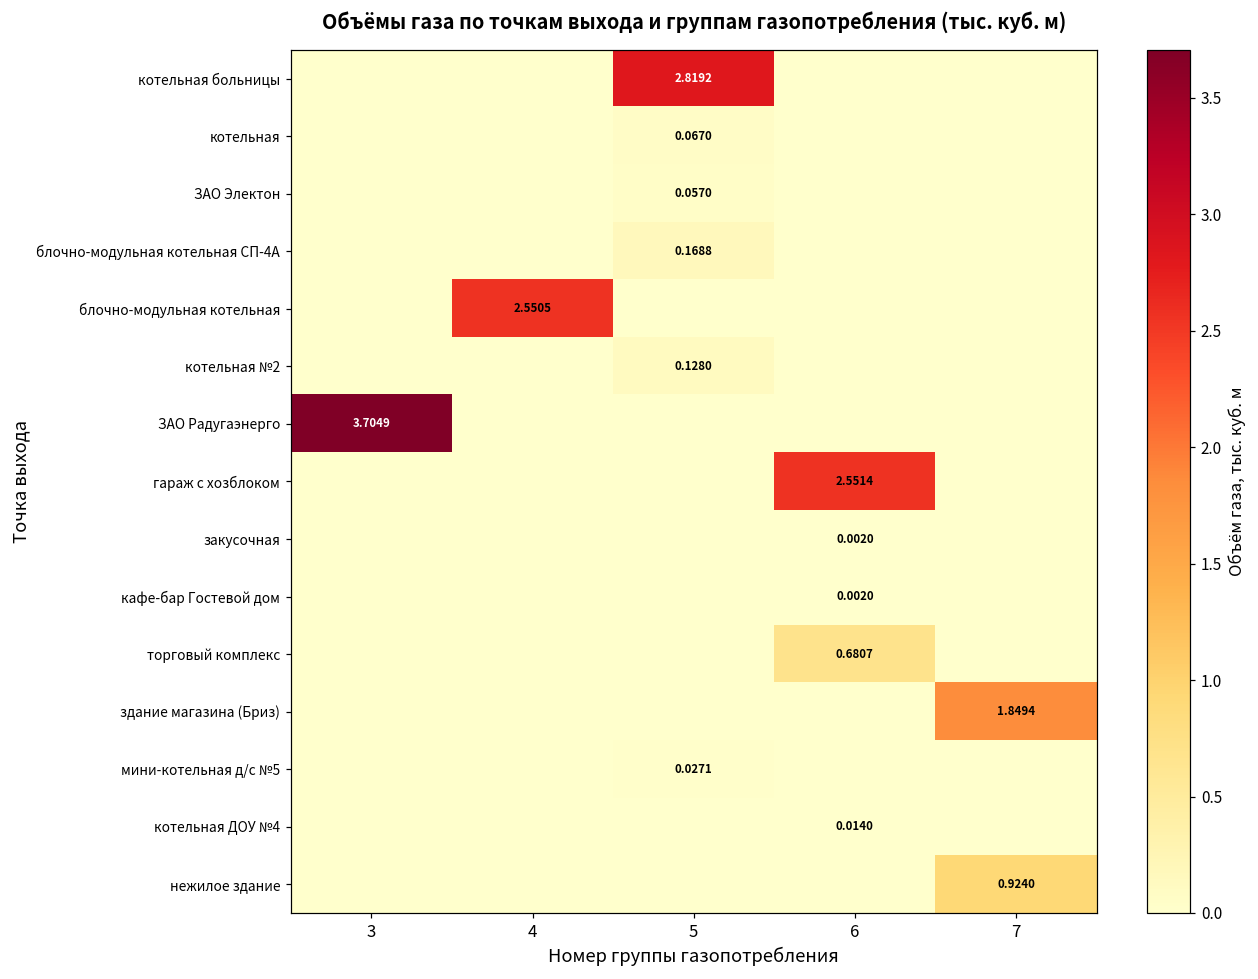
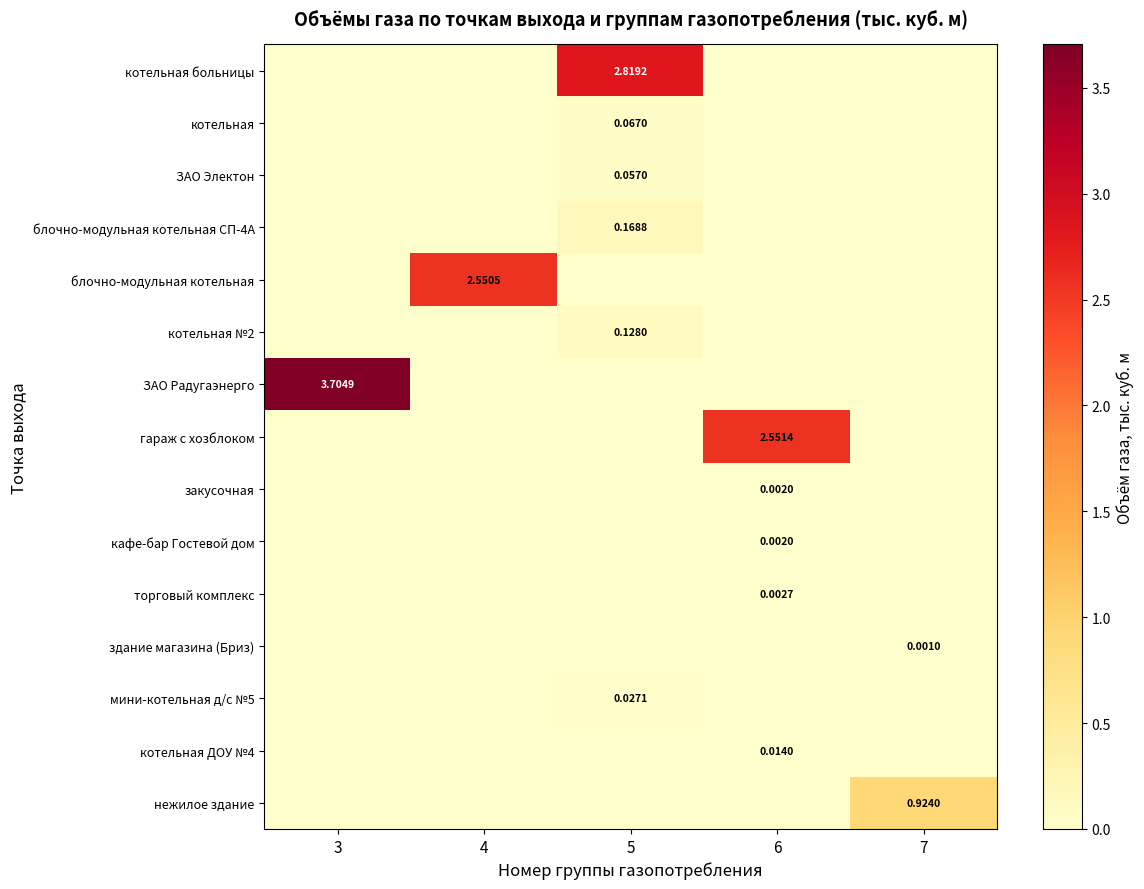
  {
    "котельная больницы": {
      "5": 2.8192
    },
    "котельная": {
      "5": 0.0670
    },
    "ЗАО Электон": {
      "5": 0.0570
    },
    "блочно-модульная котельная СП-4А": {
      "5": 0.1688
    },
    "блочно-модульная котельная": {
      "4": 2.5505
    },
    "котельная №2": {
      "5": 0.1280
    },
    "ЗАО Радугаэнерго": {
      "3": 3.7049
    },
    "гараж с хозблоком": {
      "6": 2.5514
    },
    "закусочная": {
      "6": 0.0020
    },
    "кафе-бар Гостевой дом": {
      "6": 0.0020
    },
    "торговый комплекс": {
-     "6": 0.6807
+     "6": 0.0027
    },
    "здание магазина (Бриз)": {
-     "7": 1.8494
+     "7": 0.0010
    },
    "мини-котельная д/с №5": {
      "5": 0.0271
    },
    "котельная ДОУ №4": {
      "6": 0.0140
    },
    "нежилое здание": {
      "7": 0.9240
    }
  }
